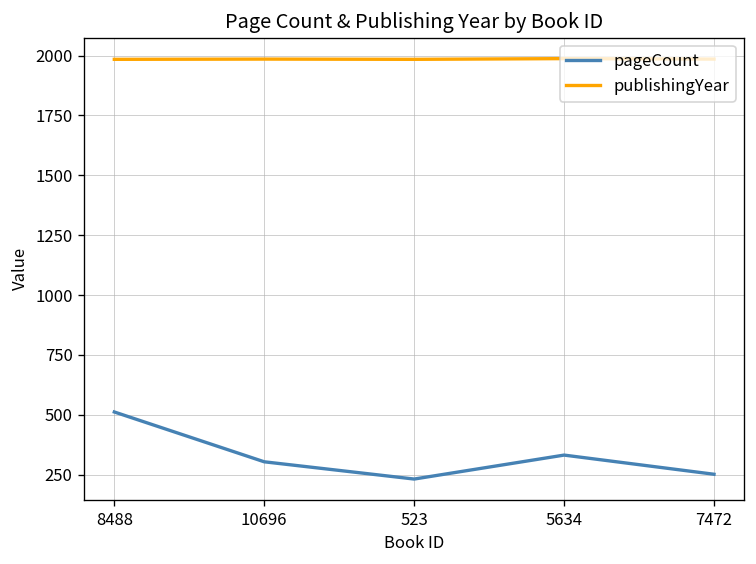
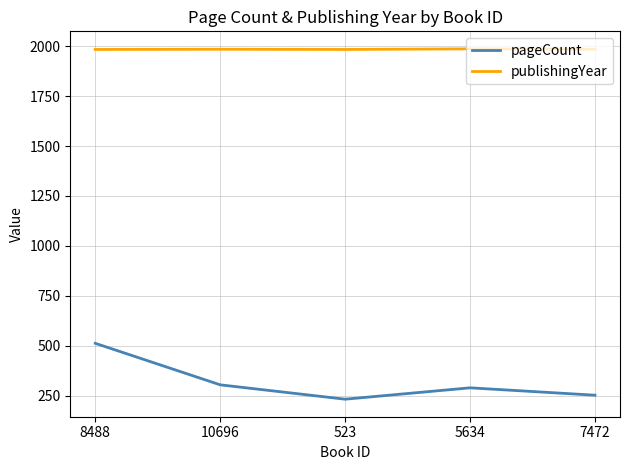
  {
    "pageCount": {
      "8488": 510,
      "10696": 300,
      "523": 230,
-     "5634": 330,
+     "5634": 290,
      "7472": 250
    },
    "publishingYear": {
      "8488": 1980,
      "10696": 1990,
      "523": 1980
    }
  }
